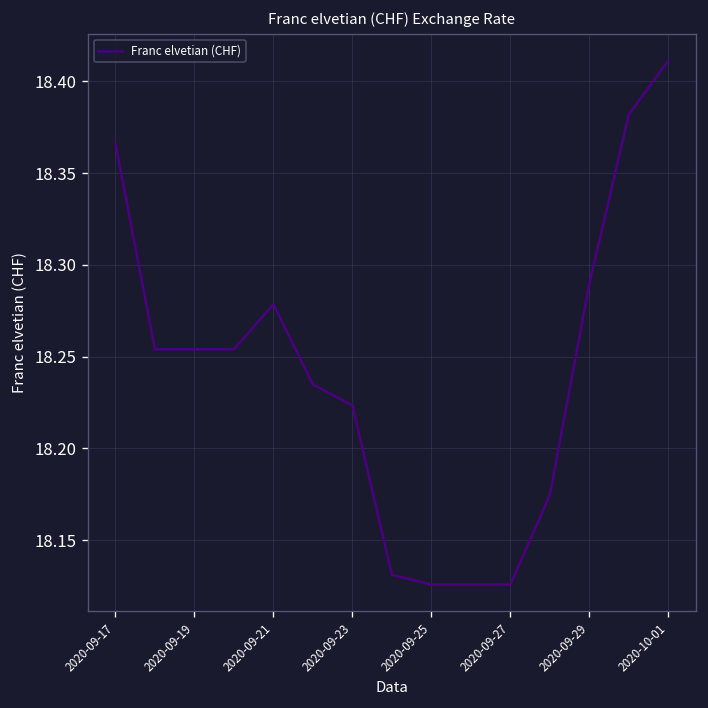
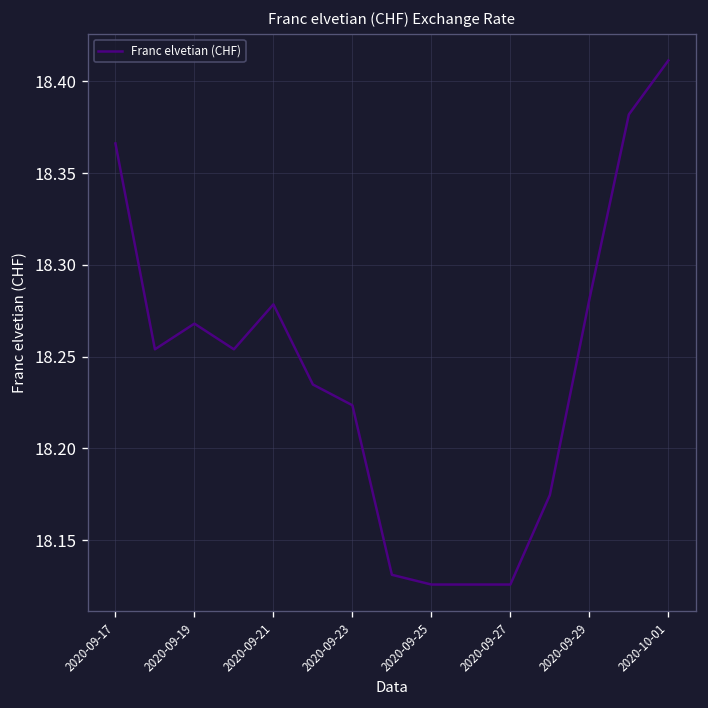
  {
    "2020-09-17": 18.366,
-   "2020-09-19": 18.254,
+   "2020-09-19": 18.268,
    "2020-09-21": 18.279,
    "2020-09-23": 18.224,
    "2020-09-25": 18.126,
    "2020-09-27": 18.126,
-   "2020-09-29": 18.290,
+   "2020-09-29": 18.281,
    "2020-10-01": 18.411
  }
